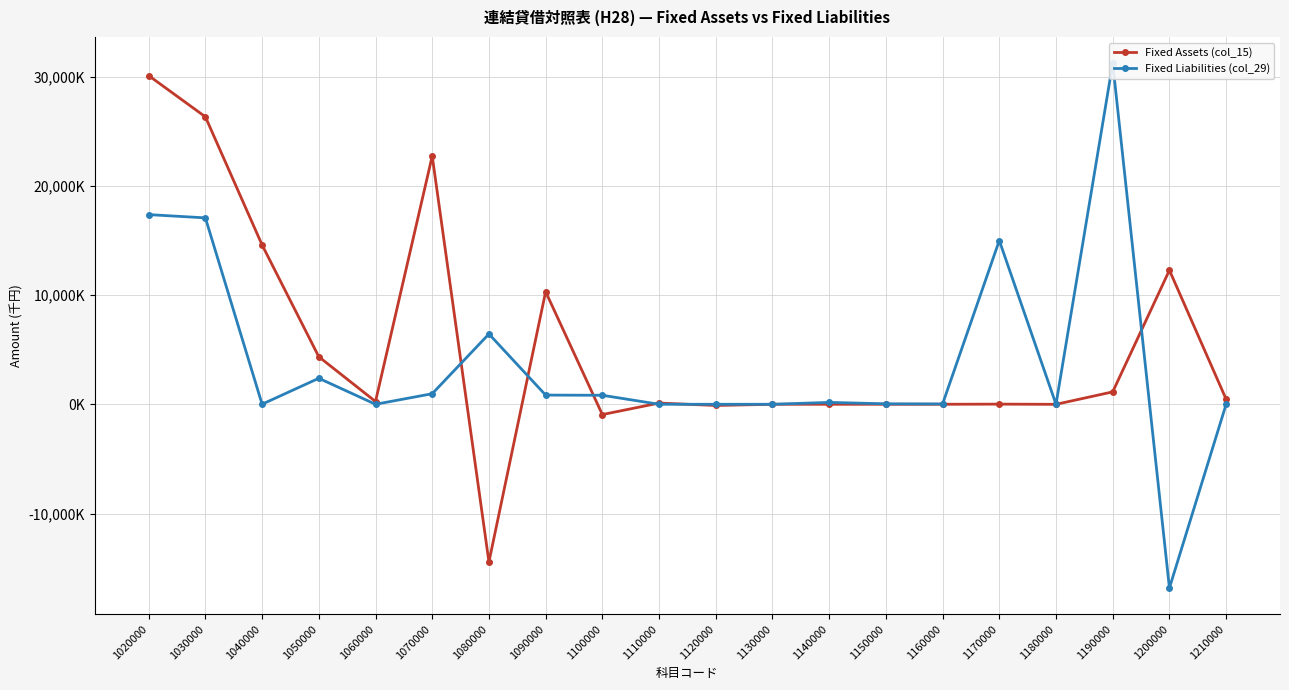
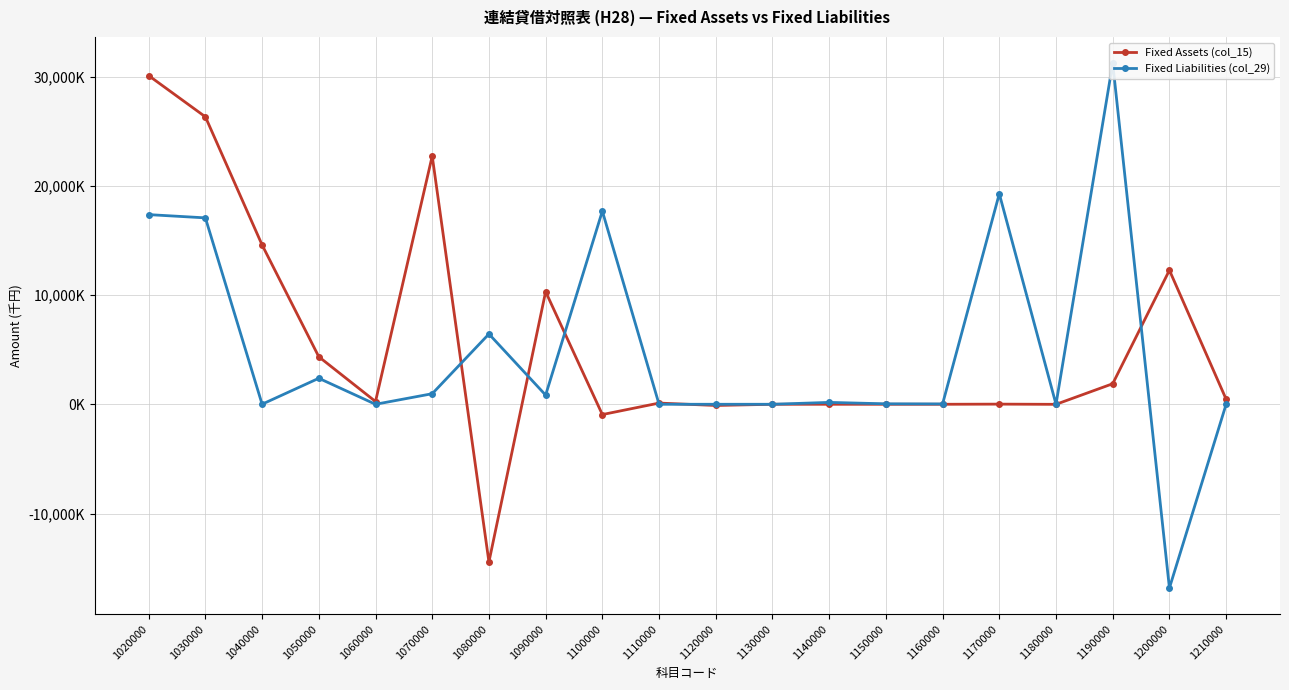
  {
    "Fixed Assets (col_15)": {
      "1020000": "30,100,000",
      "1030000": "26,300,000",
      "1040000": "14,600,000",
      "1050000": "4,300,000",
      "1060000": "300,000",
      "1070000": "22,700,000",
      "1080000": "-14,400,000",
      "1090000": "10,300,000",
      "1100000": "-900,000",
      "1170000": "0",
-     "1190000": "1,100,000",
+     "1190000": "1,900,000",
      "1200000": "12,300,000",
      "1210000": "500,000"
    },
    "Fixed Liabilities (col_29)": {
      "1020000": "17,400,000",
      "1030000": "17,100,000",
      "1040000": "0",
      "1050000": "2,400,000",
      "1060000": "0",
      "1070000": "1,000,000",
      "1080000": "6,400,000",
      "1090000": "800,000",
-     "1100000": "800,000",
-     "1170000": "15,000,000",
+     "1100000": "17,700,000",
+     "1170000": "19,300,000",
      "1200000": "-16,800,000",
      "1210000": "0"
    }
  }
